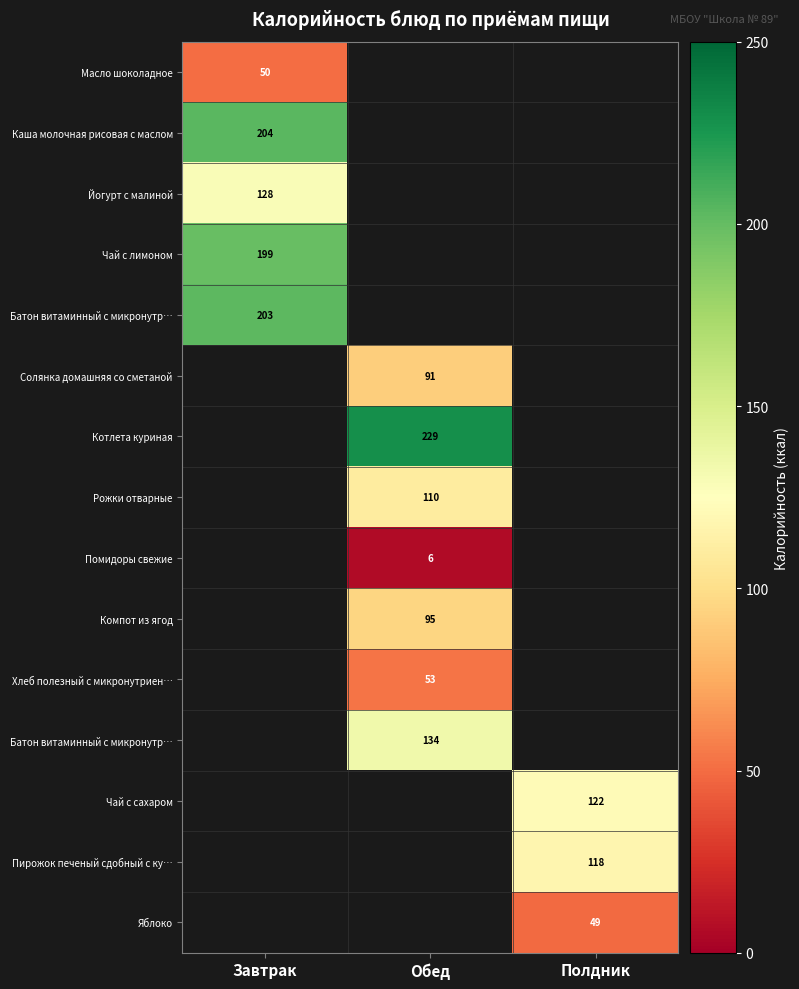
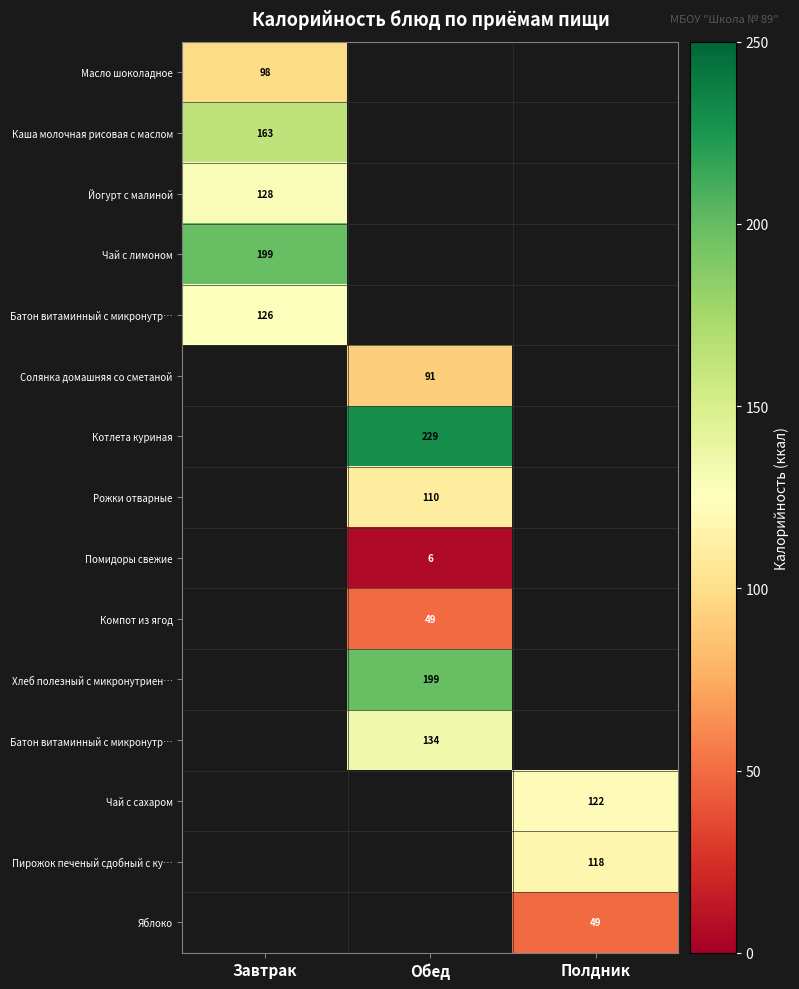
  {
    "Масло шоколадное": {
-     "Завтрак": 50
+     "Завтрак": 98
    },
    "Каша молочная рисовая с маслом": {
-     "Завтрак": 204
+     "Завтрак": 163
    },
    "Йогурт с малиной": {
      "Завтрак": 128
    },
    "Чай с лимоном": {
      "Завтрак": 199
    },
    "Батон витаминный с микронутр…": {
-     "Завтрак": 203,
+     "Завтрак": 126,
      "Обед": 134
    },
    "Солянка домашняя со сметаной": {
      "Обед": 91
    },
    "Котлета куриная": {
      "Обед": 229
    },
    "Рожки отварные": {
      "Обед": 110
    },
    "Помидоры свежие": {
      "Обед": 6
    },
    "Компот из ягод": {
-     "Обед": 95
+     "Обед": 49
    },
    "Хлеб полезный с микронутриен…": {
-     "Обед": 53
+     "Обед": 199
    },
    "Чай с сахаром": {
      "Полдник": 122
    },
    "Пирожок печеный сдобный с ку…": {
      "Полдник": 118
    },
    "Яблоко": {
      "Полдник": 49
    }
  }
